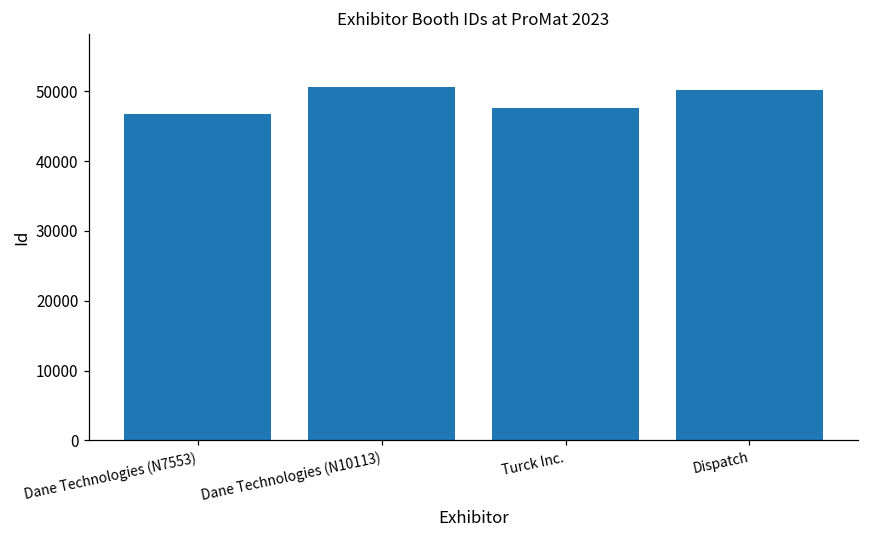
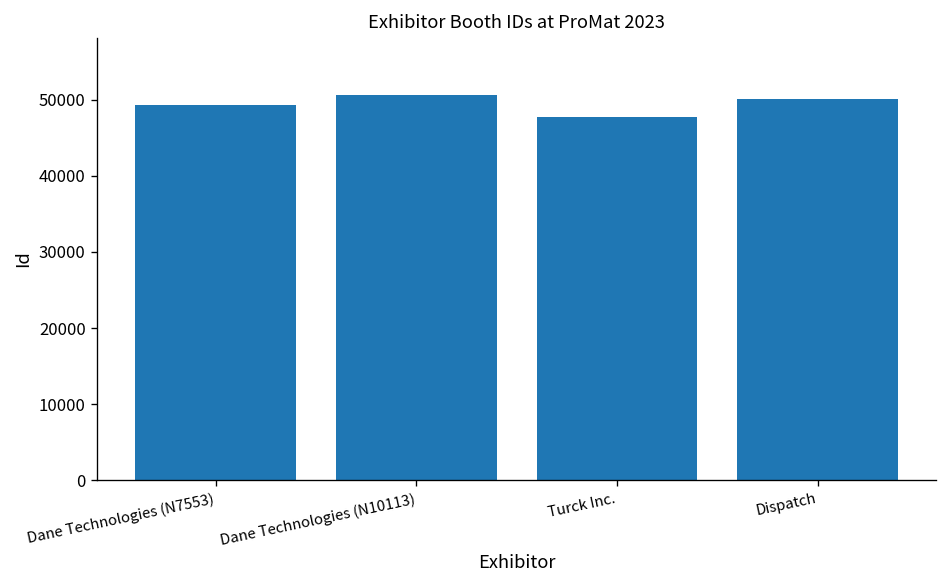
  {
-   "Dane Technologies (N7553)": 47000,
+   "Dane Technologies (N7553)": 49000,
    "Dane Technologies (N10113)": 51000,
    "Turck Inc.": 48000,
    "Dispatch": 50000
  }
